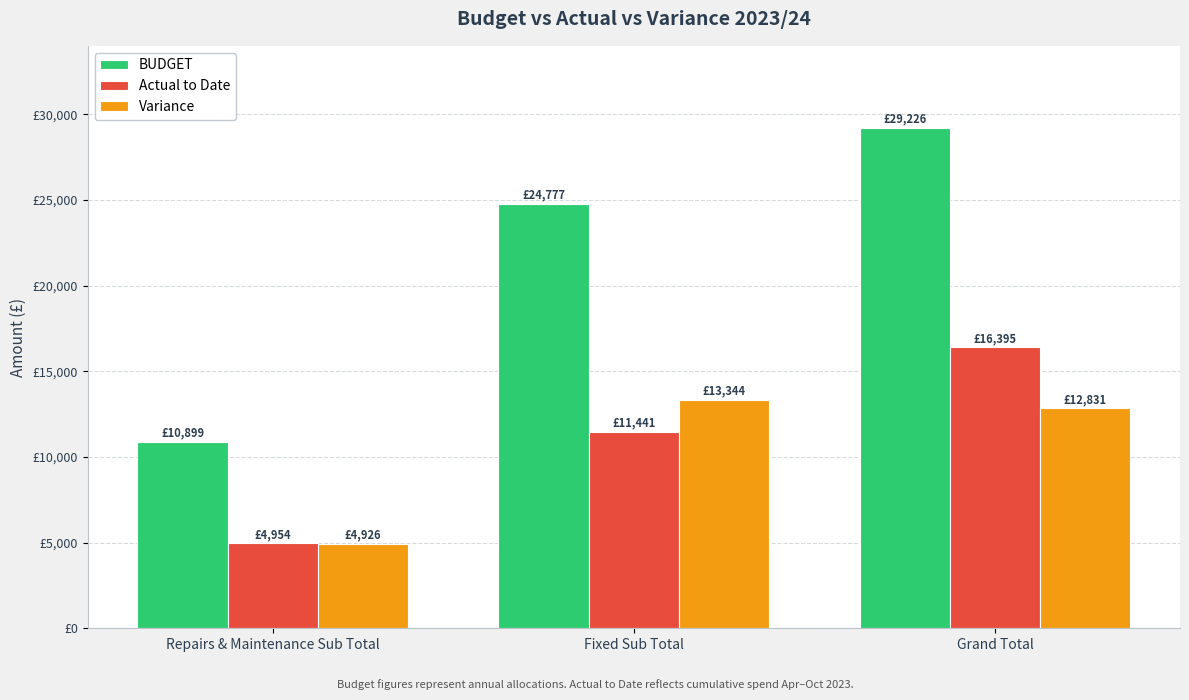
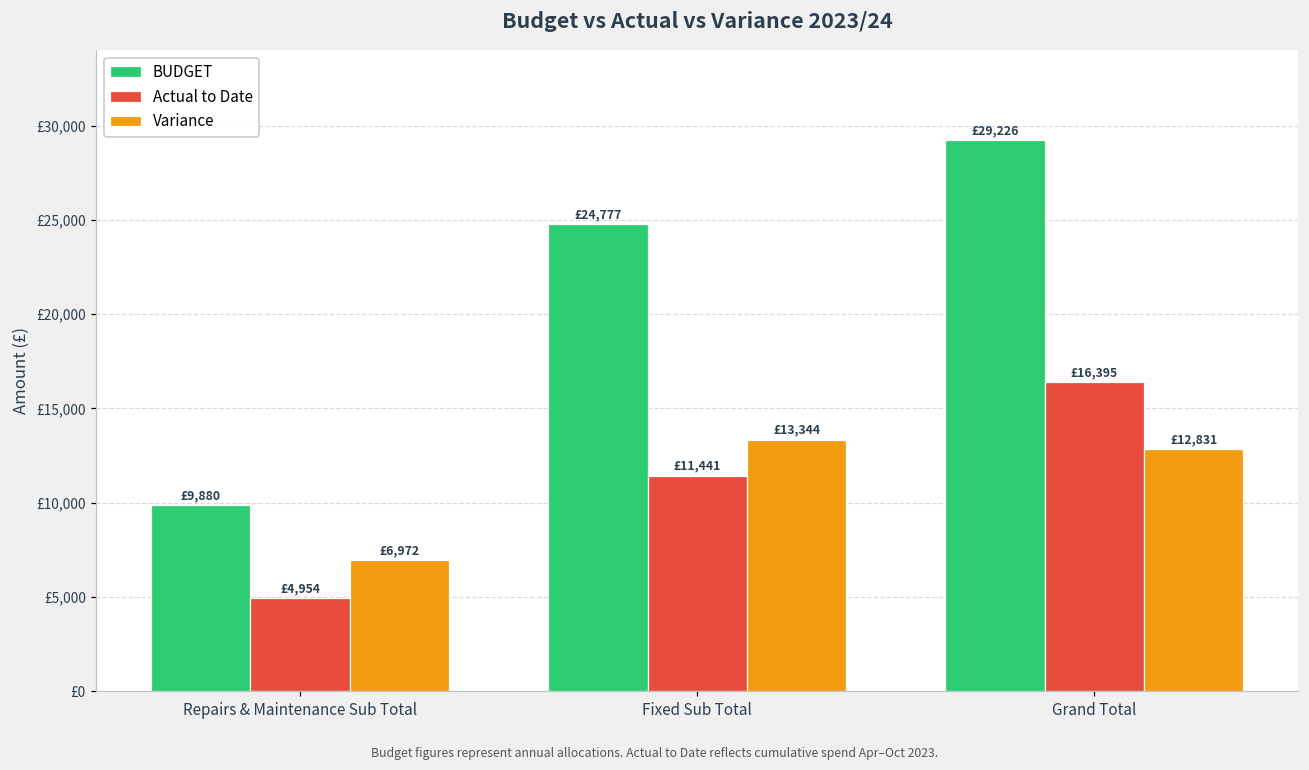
  {
    "BUDGET": {
-     "Repairs & Maintenance Sub Total": "£10,899",
+     "Repairs & Maintenance Sub Total": "£9,880",
      "Fixed Sub Total": "£24,777",
      "Grand Total": "£29,226"
    },
    "Actual to Date": {
      "Repairs & Maintenance Sub Total": "£4,954",
      "Fixed Sub Total": "£11,441",
      "Grand Total": "£16,395"
    },
    "Variance": {
-     "Repairs & Maintenance Sub Total": "£4,926",
+     "Repairs & Maintenance Sub Total": "£6,972",
      "Fixed Sub Total": "£13,344",
      "Grand Total": "£12,831"
    }
  }
